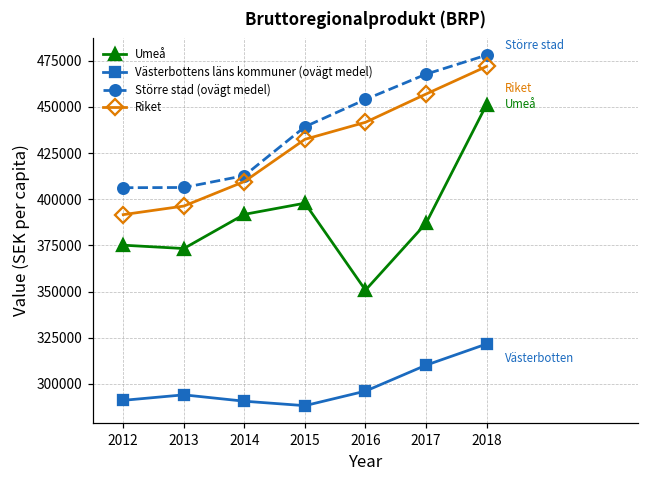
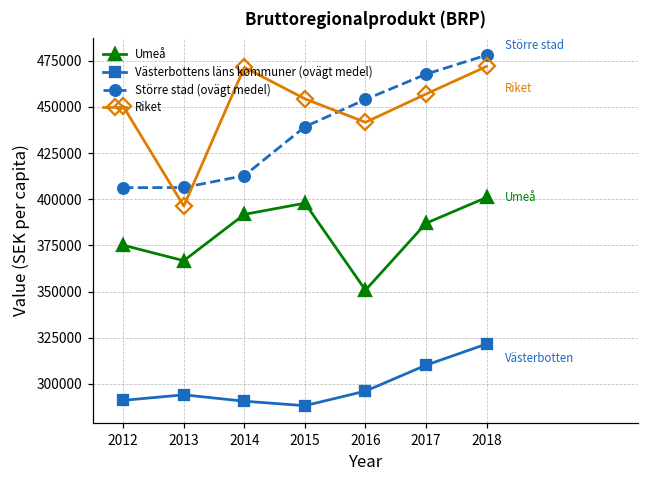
  {
    "Umeå": {
      "2012": 375000,
-     "2013": 373000,
+     "2013": 367000,
      "2014": 392000,
      "2015": 398000,
      "2016": 351000,
      "2017": 387000,
-     "2018": 451000
+     "2018": 401000
    },
    "Riket": {
-     "2012": 392000,
+     "2012": 450000,
      "2013": 396000,
-     "2014": 410000,
-     "2015": 432000,
+     "2014": 471000,
+     "2015": 454000,
      "2016": 442000,
      "2017": 457000,
      "2018": 472000
    }
  }
